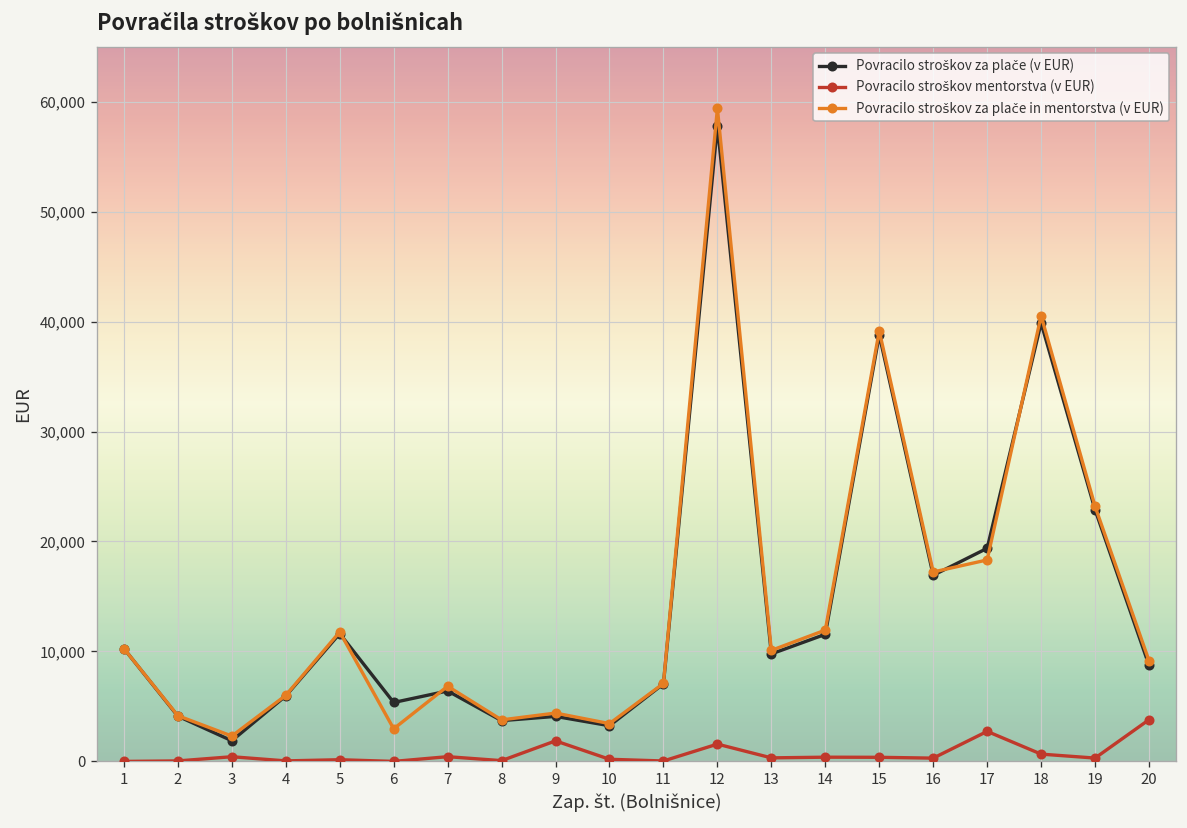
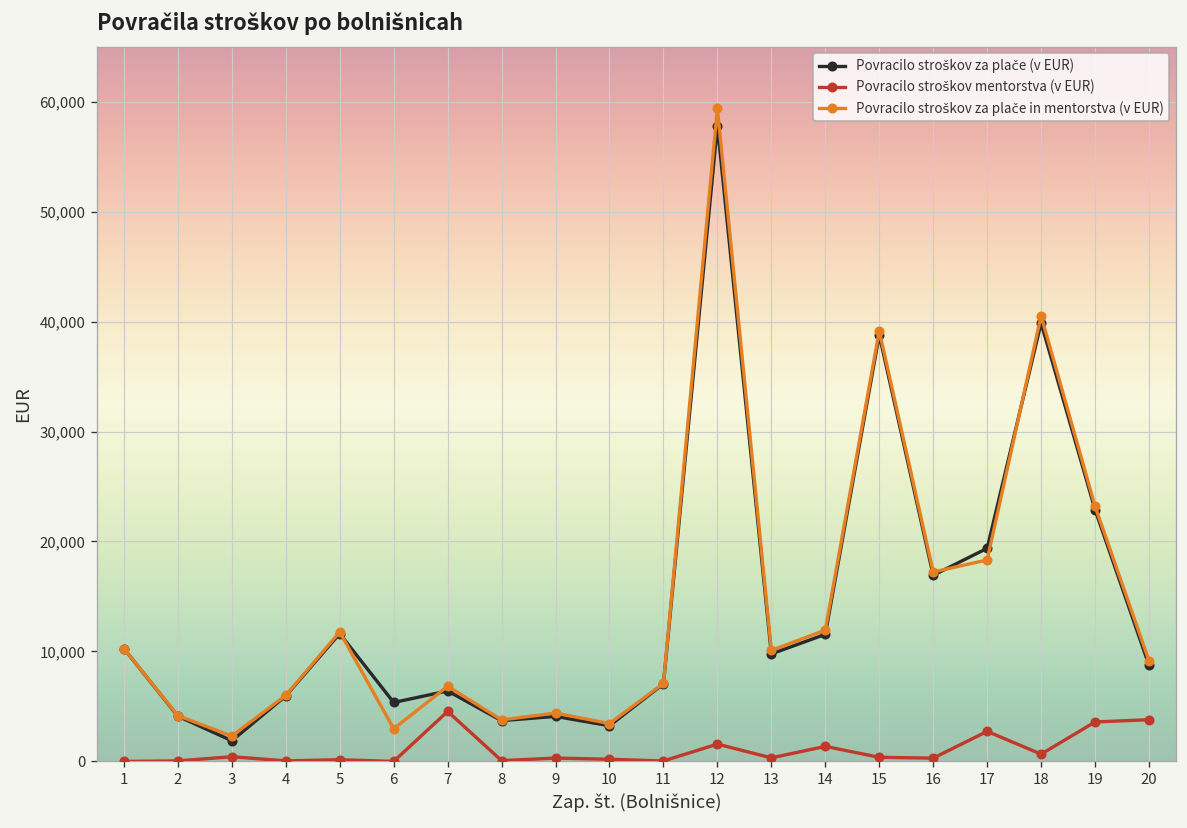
  {
    "Povracilo stroškov za plače (v EUR)": {
      "3": "2,000",
      "6": "5,000",
      "7": "6,000",
      "9": "4,000",
      "12": "58,000",
      "13": "10,000",
      "14": "12,000",
      "15": "39,000",
      "16": "17,000",
      "17": "19,000",
      "18": "40,000",
      "19": "23,000",
      "20": "9,000"
    },
    "Povracilo stroškov mentorstva (v EUR)": {
      "1": "0",
      "2": "0",
      "3": "0",
      "4": "0",
      "5": "0",
      "6": "0",
-     "7": "0",
+     "7": "5,000",
      "8": "0",
-     "9": "2,000",
+     "9": "0",
      "10": "0",
      "11": "0",
      "12": "2,000",
      "13": "0",
-     "14": "0",
+     "14": "1,000",
      "15": "0",
      "16": "0",
      "17": "3,000",
      "18": "1,000",
-     "19": "0",
+     "19": "4,000",
      "20": "4,000"
    },
    "Povracilo stroškov za plače in mentorstva (v EUR)": {
      "3": "2,000",
      "6": "3,000",
      "7": "7,000",
      "9": "4,000",
      "12": "59,000",
      "13": "10,000",
      "14": "12,000",
      "15": "39,000",
      "16": "17,000",
      "17": "18,000",
      "18": "41,000",
      "19": "23,000",
      "20": "9,000"
    }
  }
